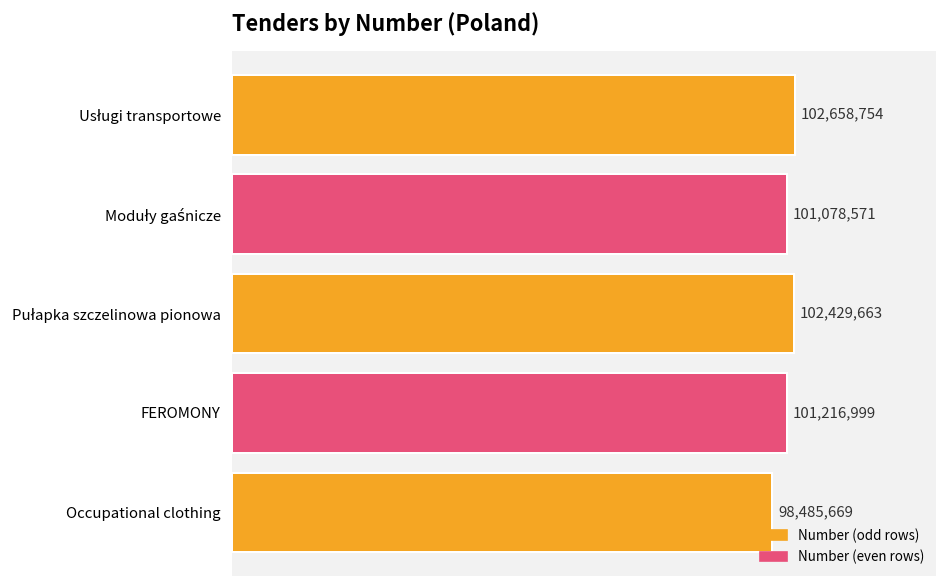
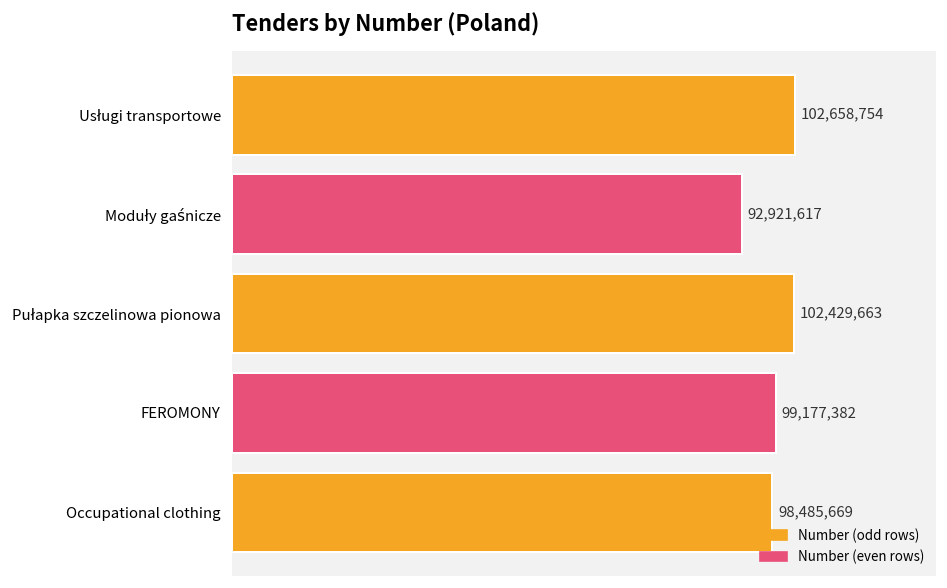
  {
    "Usługi transportowe": "102,658,754",
-   "Moduły gaśnicze": "101,078,571",
+   "Moduły gaśnicze": "92,921,617",
    "Pułapka szczelinowa pionowa": "102,429,663",
-   "FEROMONY": "101,216,999",
+   "FEROMONY": "99,177,382",
    "Occupational clothing": "98,485,669"
  }
